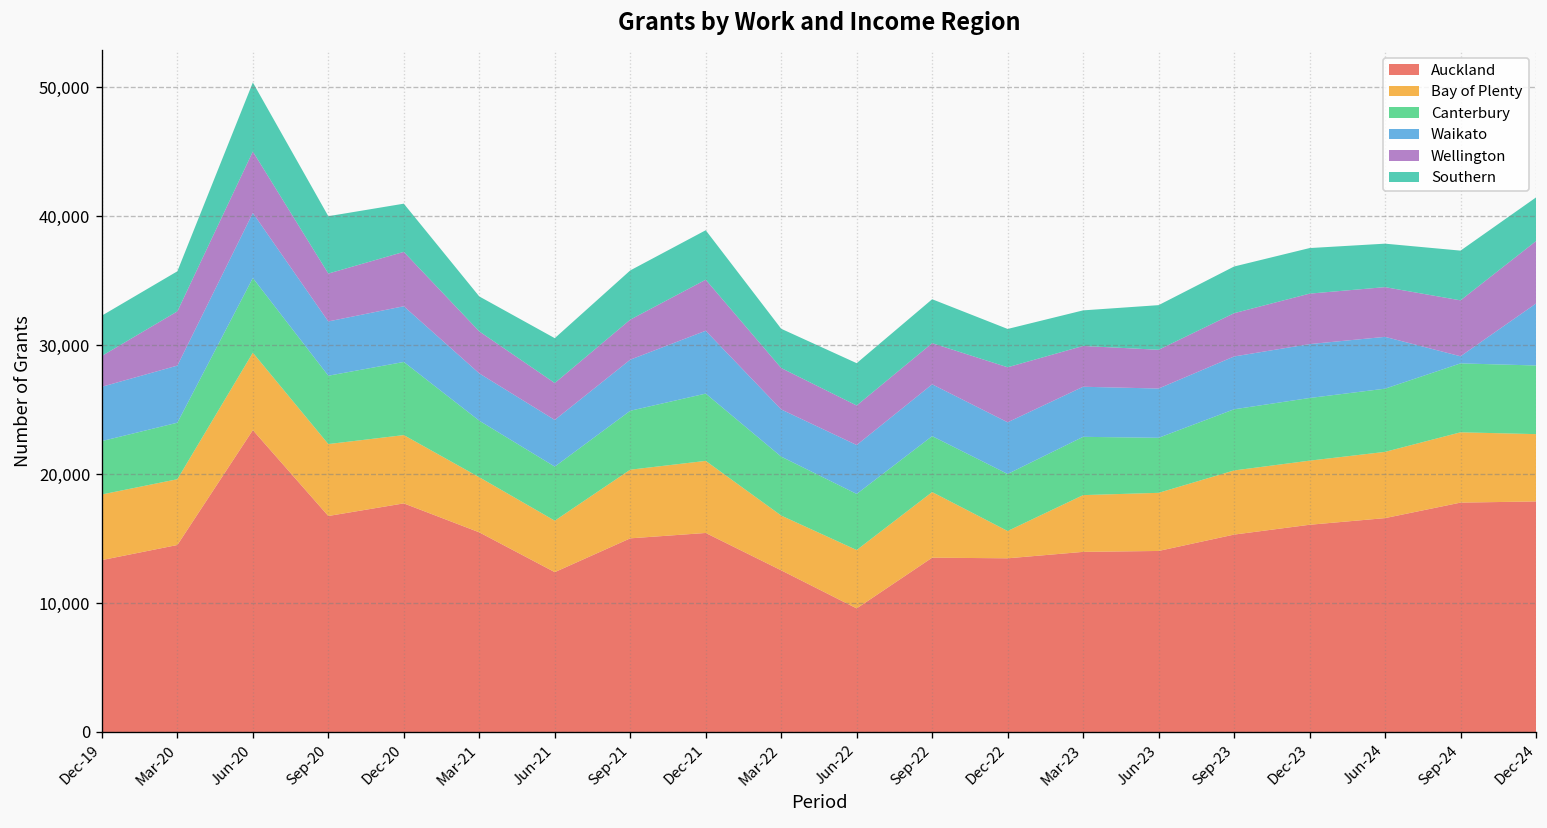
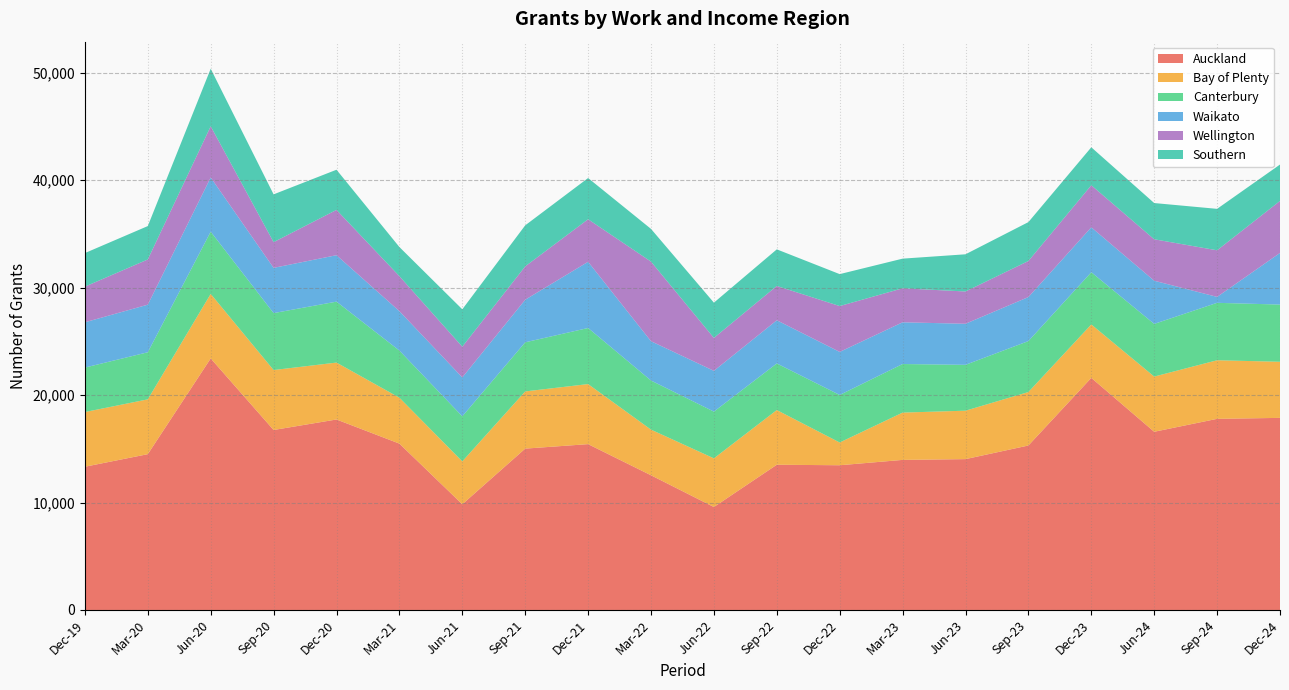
  {
    "Auckland": {
      "Dec-19": "13,300",
      "Mar-20": "14,500",
      "Jun-20": "23,400",
      "Sep-20": "16,800",
      "Dec-20": "17,700",
      "Mar-21": "15,500",
-     "Jun-21": "12,400",
+     "Jun-21": "9,800",
      "Sep-21": "15,000",
      "Dec-21": "15,400",
      "Mar-22": "12,500",
      "Jun-22": "9,600",
      "Sep-22": "13,500",
      "Dec-22": "13,500",
      "Mar-23": "14,000",
      "Jun-23": "14,000",
      "Sep-23": "15,300",
-     "Dec-23": "16,100",
+     "Dec-23": "21,600",
      "Jun-24": "16,600",
      "Sep-24": "17,800",
      "Dec-24": "17,900"
    },
    "Bay of Plenty": {
      "Dec-19": "5,100",
      "Mar-20": "5,100",
      "Jun-20": "6,000",
      "Sep-20": "5,600",
      "Dec-20": "5,300",
      "Mar-21": "4,300",
      "Jun-21": "4,000",
      "Sep-21": "5,300",
      "Dec-21": "5,600",
      "Mar-22": "4,200",
      "Jun-22": "4,500",
      "Sep-22": "5,100",
      "Dec-22": "2,100",
      "Mar-23": "4,400",
      "Jun-23": "4,500",
      "Sep-23": "5,000",
      "Dec-23": "5,000",
      "Jun-24": "5,100",
      "Sep-24": "5,500",
      "Dec-24": "5,200"
    },
    "Waikato": {
      "Dec-19": "4,200",
      "Mar-20": "4,400",
      "Jun-20": "5,000",
      "Sep-20": "4,200",
      "Dec-20": "4,300",
      "Mar-21": "3,700",
      "Jun-21": "3,600",
      "Sep-21": "4,000",
-     "Dec-21": "4,900",
+     "Dec-21": "6,200",
      "Mar-22": "3,700",
      "Jun-22": "3,800",
      "Sep-22": "4,000",
      "Dec-22": "4,000",
      "Mar-23": "3,900",
      "Jun-23": "3,800",
      "Sep-23": "4,100",
      "Dec-23": "4,200",
      "Jun-24": "4,000",
      "Sep-24": "600",
      "Dec-24": "4,800"
    },
    "Wellington": {
-     "Dec-19": "2,400",
+     "Dec-19": "3,300",
      "Mar-20": "4,200",
      "Jun-20": "4,800",
-     "Sep-20": "3,700",
+     "Sep-20": "2,400",
      "Dec-20": "4,200",
      "Mar-21": "3,300",
      "Jun-21": "2,900",
      "Sep-21": "3,100",
      "Dec-21": "4,000",
-     "Mar-22": "3,200",
+     "Mar-22": "7,400",
      "Jun-22": "3,100",
      "Sep-22": "3,200",
      "Dec-22": "4,300",
      "Mar-23": "3,200",
      "Jun-23": "3,000",
      "Sep-23": "3,400",
      "Dec-23": "3,900",
      "Jun-24": "3,900",
      "Sep-24": "4,300",
      "Dec-24": "4,800"
    }
  }
